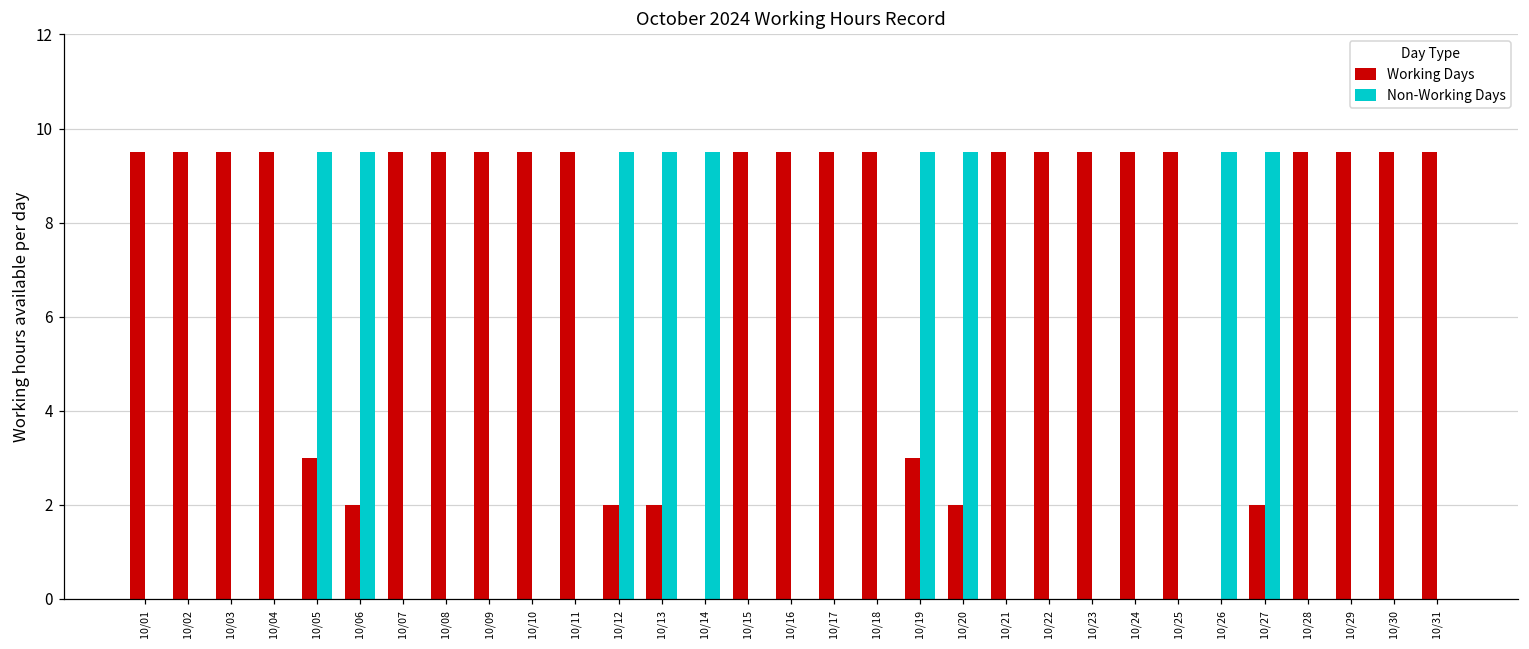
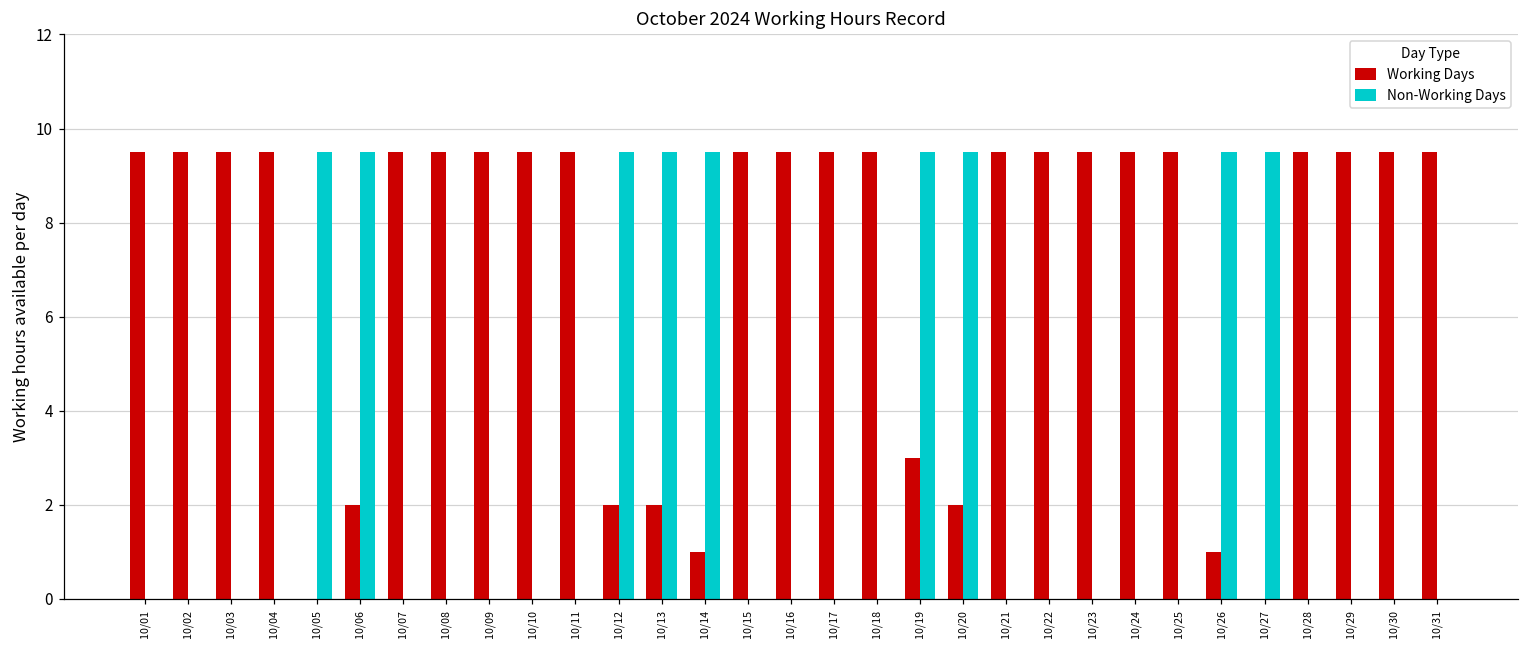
  {
    "Working Days": {
      "10/01": 9.5,
      "10/02": 9.5,
      "10/03": 9.5,
      "10/04": 9.5,
-     "10/05": 3,
+     "10/05": 0,
      "10/06": 2,
      "10/07": 9.5,
      "10/08": 9.5,
      "10/09": 9.5,
      "10/10": 9.5,
      "10/11": 9.5,
      "10/12": 2,
      "10/13": 2,
-     "10/14": 0,
+     "10/14": 1,
      "10/15": 9.5,
      "10/16": 9.5,
      "10/17": 9.5,
      "10/18": 9.5,
      "10/19": 3,
      "10/20": 2,
      "10/21": 9.5,
      "10/22": 9.5,
      "10/23": 9.5,
      "10/24": 9.5,
      "10/25": 9.5,
-     "10/26": 0,
-     "10/27": 2,
+     "10/26": 1,
+     "10/27": 0,
      "10/28": 9.5,
      "10/29": 9.5,
      "10/30": 9.5,
      "10/31": 9.5
    },
    "Non-Working Days": {
      "10/01": 0,
      "10/02": 0,
      "10/03": 0,
      "10/04": 0,
      "10/05": 9.5,
      "10/06": 9.5,
      "10/07": 0,
      "10/08": 0,
      "10/09": 0,
      "10/10": 0,
      "10/11": 0,
      "10/12": 9.5,
      "10/13": 9.5,
      "10/14": 9.5,
      "10/15": 0,
      "10/16": 0,
      "10/17": 0,
      "10/18": 0,
      "10/19": 9.5,
      "10/20": 9.5,
      "10/21": 0,
      "10/22": 0,
      "10/23": 0,
      "10/24": 0,
      "10/25": 0,
      "10/26": 9.5,
      "10/27": 9.5,
      "10/28": 0,
      "10/29": 0,
      "10/30": 0,
      "10/31": 0
    }
  }
